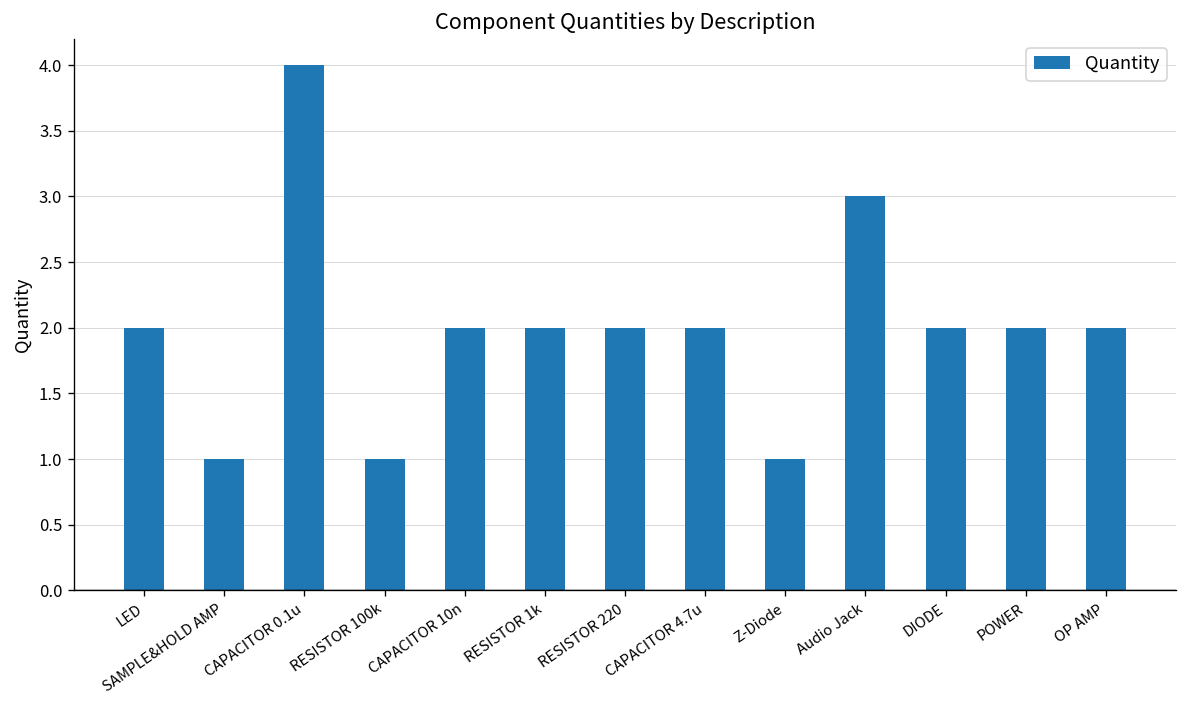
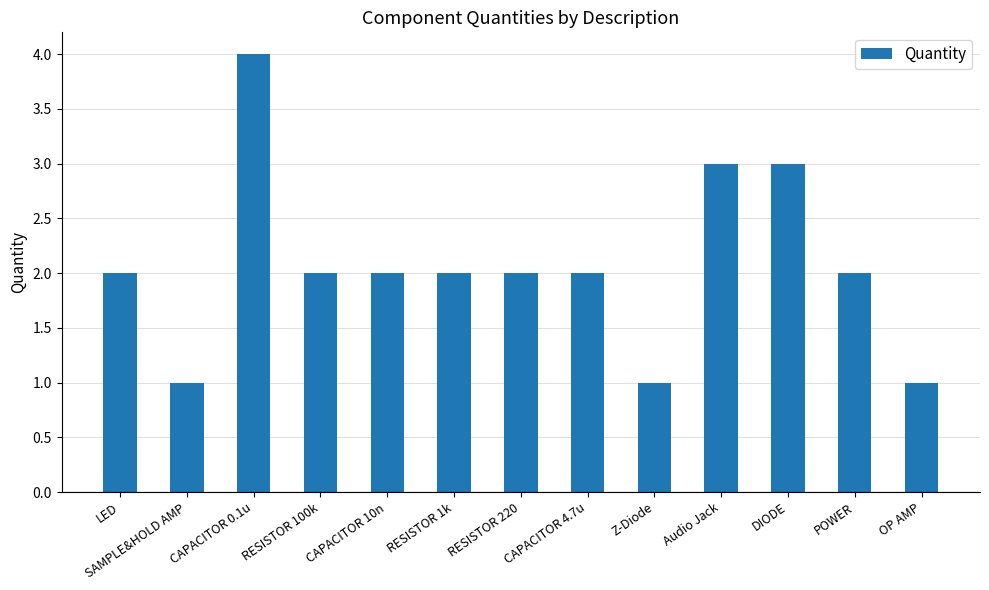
  {
    "LED": 2,
    "SAMPLE&HOLD AMP": 1,
    "CAPACITOR 0.1u": 4,
-   "RESISTOR 100k": 1,
+   "RESISTOR 100k": 2,
    "CAPACITOR 10n": 2,
    "RESISTOR 1k": 2,
    "RESISTOR 220": 2,
    "CAPACITOR 4.7u": 2,
    "Z-Diode": 1,
    "Audio Jack": 3,
-   "DIODE": 2,
+   "DIODE": 3,
    "POWER": 2,
-   "OP AMP": 2
+   "OP AMP": 1
  }
